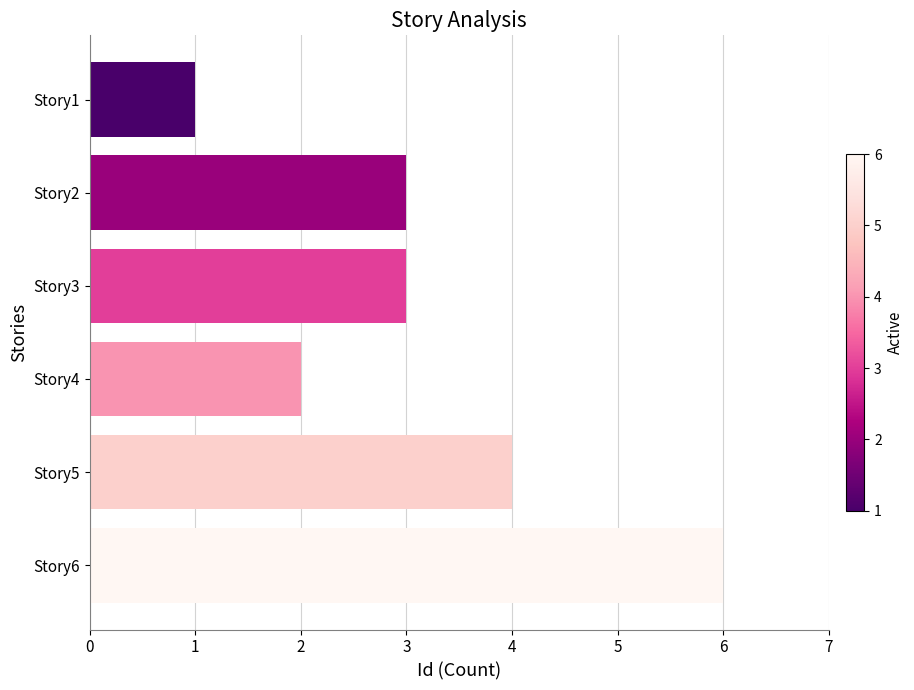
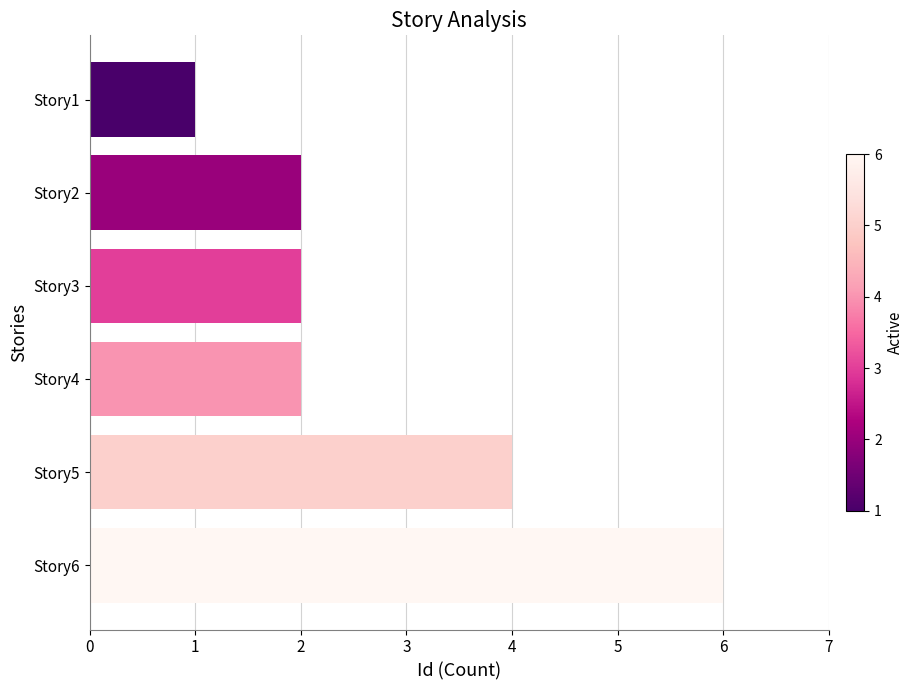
  {
    "Story1": 1,
-   "Story2": 3,
-   "Story3": 3,
+   "Story2": 2,
+   "Story3": 2,
    "Story4": 2,
    "Story5": 4,
    "Story6": 6
  }
